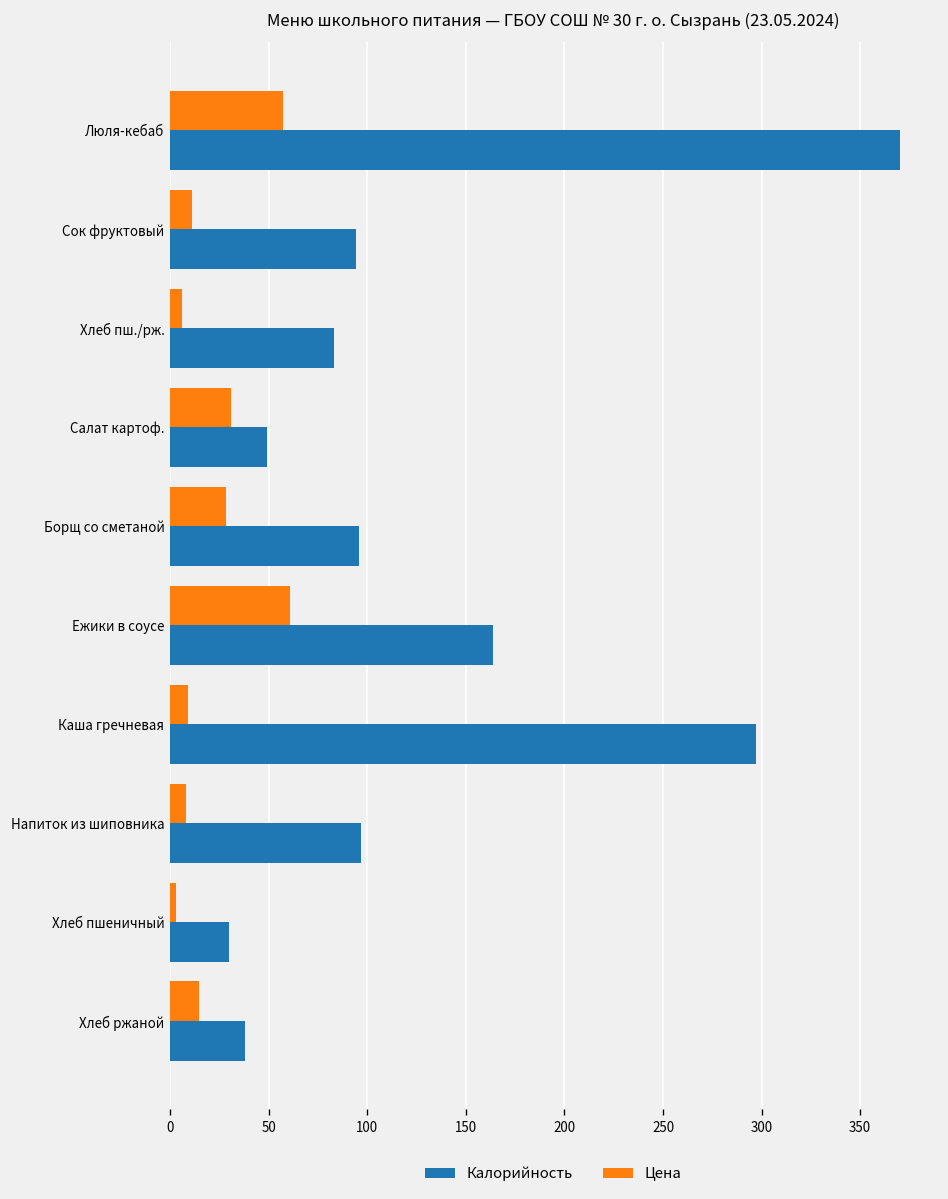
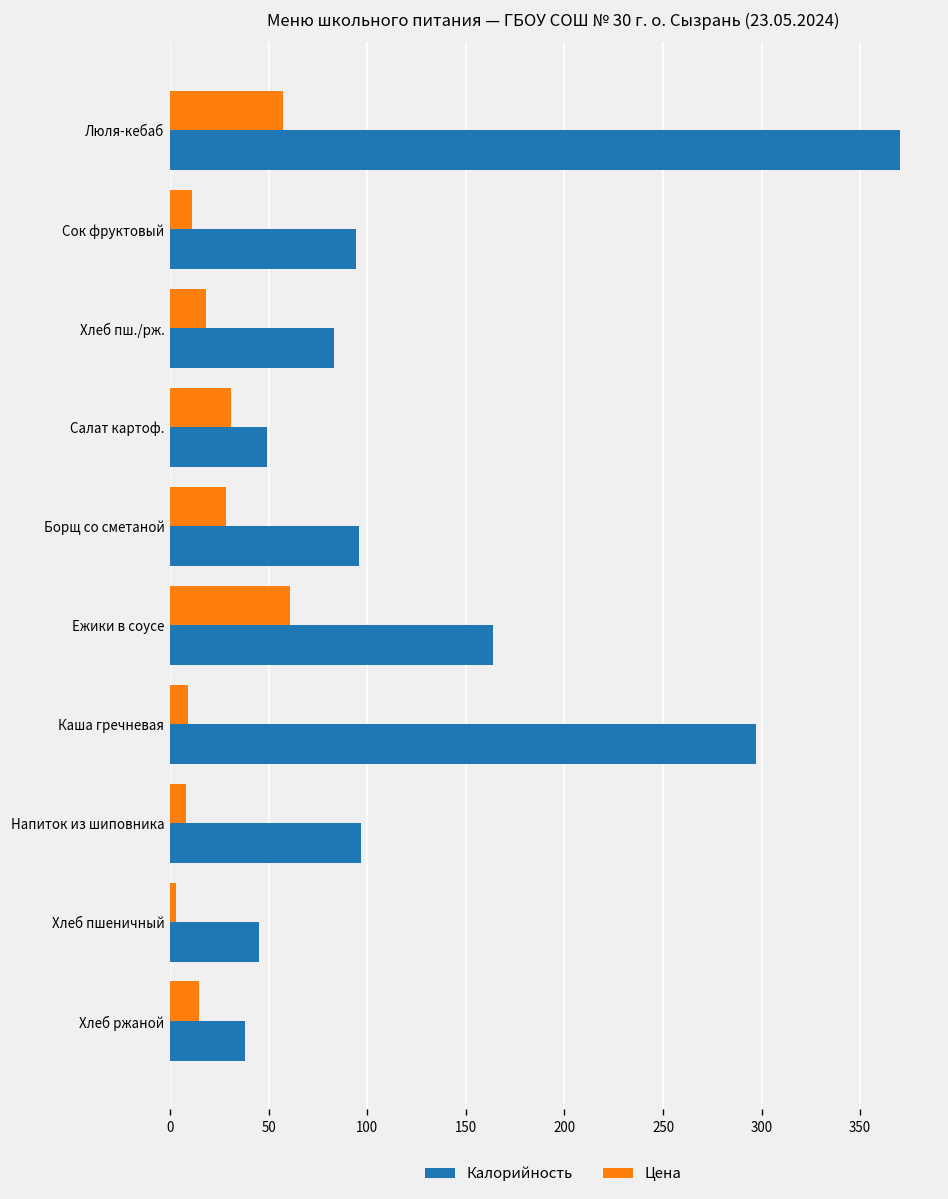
  {
    "Калорийность": {
      "Люля-кебаб": 370,
      "Сок фруктовый": 94,
      "Хлеб пш./рж.": 83,
      "Салат картоф.": 49,
      "Борщ со сметаной": 96,
      "Ежики в соусе": 164,
      "Каша гречневая": 297,
      "Напиток из шиповника": 97,
-     "Хлеб пшеничный": 30,
+     "Хлеб пшеничный": 45,
      "Хлеб ржаной": 38
    },
    "Цена": {
      "Люля-кебаб": 57,
      "Сок фруктовый": 11,
-     "Хлеб пш./рж.": 6,
+     "Хлеб пш./рж.": 18,
      "Салат картоф.": 31,
      "Борщ со сметаной": 28,
      "Ежики в соусе": 61,
      "Каша гречневая": 9,
      "Напиток из шиповника": 8,
      "Хлеб пшеничный": 3,
      "Хлеб ржаной": 15
    }
  }
